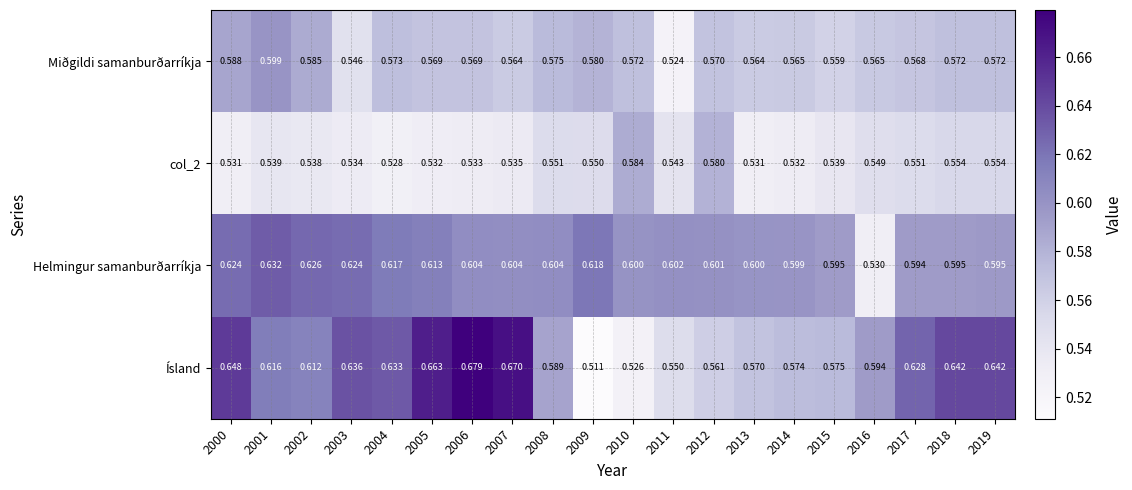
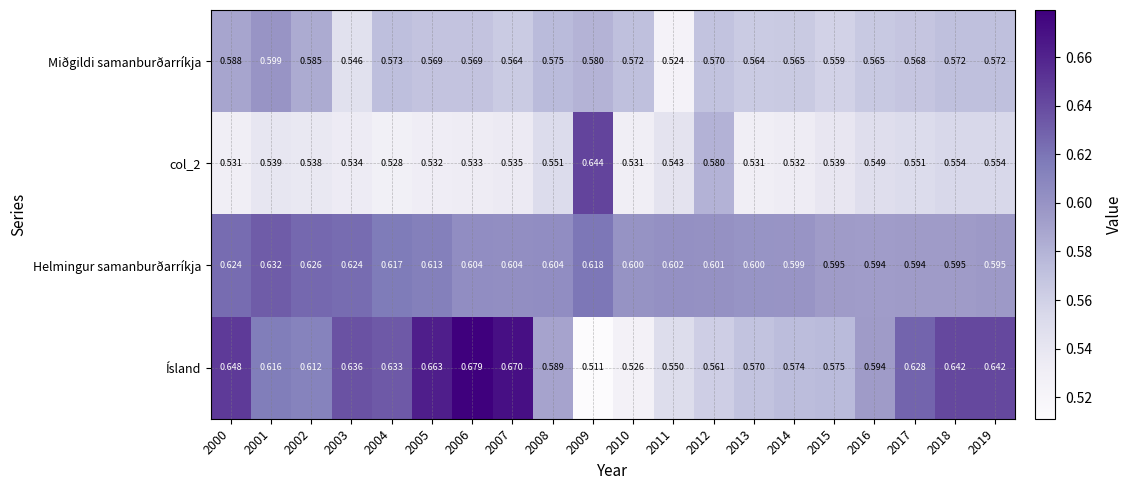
  {
    "Miðgildi samanburðarríkja": {
      "2000": 0.588,
      "2001": 0.599,
      "2002": 0.585,
      "2003": 0.546,
      "2004": 0.573,
      "2005": 0.569,
      "2006": 0.569,
      "2007": 0.564,
      "2008": 0.575,
      "2009": 0.580,
      "2010": 0.572,
      "2011": 0.524,
      "2012": 0.570,
      "2013": 0.564,
      "2014": 0.565,
      "2015": 0.559,
      "2016": 0.565,
      "2017": 0.568,
      "2018": 0.572,
      "2019": 0.572
    },
    "col_2": {
      "2000": 0.531,
      "2001": 0.539,
      "2002": 0.538,
      "2003": 0.534,
      "2004": 0.528,
      "2005": 0.532,
      "2006": 0.533,
      "2007": 0.535,
      "2008": 0.551,
-     "2009": 0.550,
-     "2010": 0.584,
+     "2009": 0.644,
+     "2010": 0.531,
      "2011": 0.543,
      "2012": 0.580,
      "2013": 0.531,
      "2014": 0.532,
      "2015": 0.539,
      "2016": 0.549,
      "2017": 0.551,
      "2018": 0.554,
      "2019": 0.554
    },
    "Helmingur samanburðarríkja": {
      "2000": 0.624,
      "2001": 0.632,
      "2002": 0.626,
      "2003": 0.624,
      "2004": 0.617,
      "2005": 0.613,
      "2006": 0.604,
      "2007": 0.604,
      "2008": 0.604,
      "2009": 0.618,
      "2010": 0.600,
      "2011": 0.602,
      "2012": 0.601,
      "2013": 0.600,
      "2014": 0.599,
      "2015": 0.595,
-     "2016": 0.530,
+     "2016": 0.594,
      "2017": 0.594,
      "2018": 0.595,
      "2019": 0.595
    },
    "Ísland": {
      "2000": 0.648,
      "2001": 0.616,
      "2002": 0.612,
      "2003": 0.636,
      "2004": 0.633,
      "2005": 0.663,
      "2006": 0.679,
      "2007": 0.670,
      "2008": 0.589,
      "2009": 0.511,
      "2010": 0.526,
      "2011": 0.550,
      "2012": 0.561,
      "2013": 0.570,
      "2014": 0.574,
      "2015": 0.575,
      "2016": 0.594,
      "2017": 0.628,
      "2018": 0.642,
      "2019": 0.642
    }
  }
